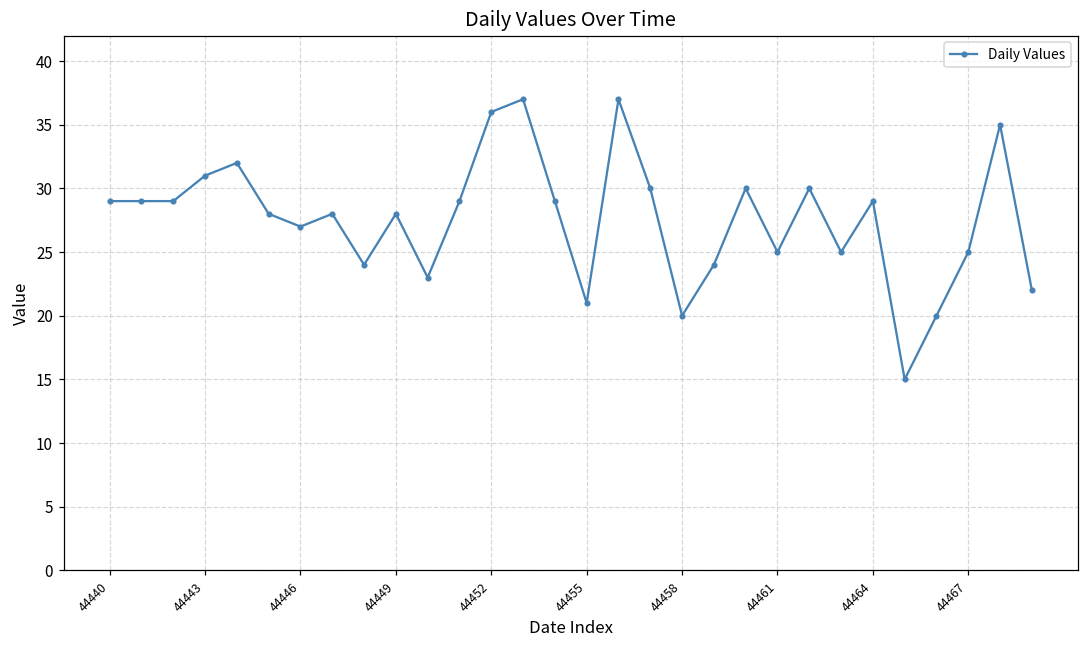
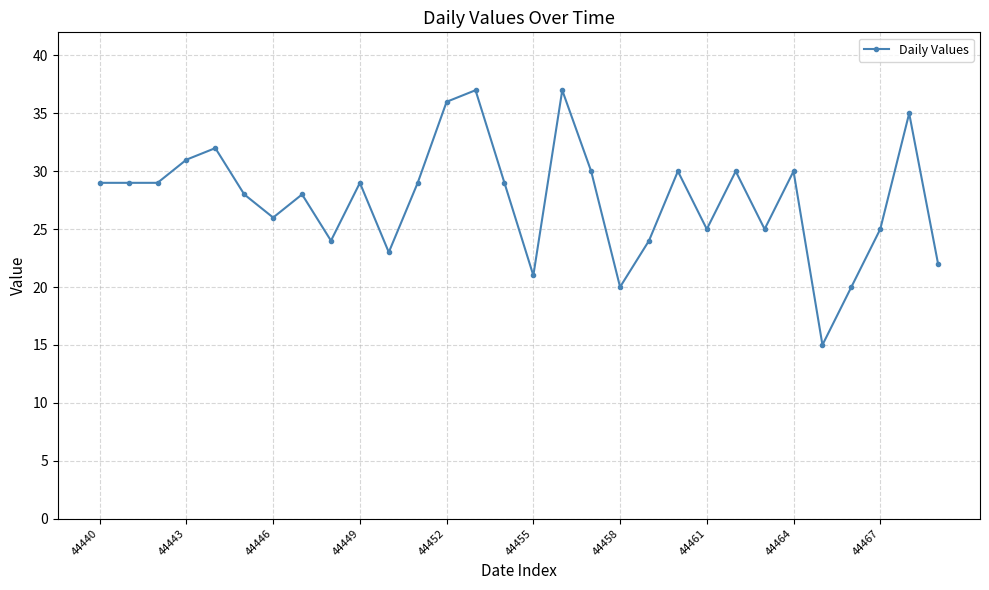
  {
    "44440": 29,
    "44443": 31,
-   "44446": 27,
-   "44449": 28,
+   "44446": 26,
+   "44449": 29,
    "44452": 36,
    "44455": 21,
    "44458": 20,
    "44461": 25,
-   "44464": 29,
+   "44464": 30,
    "44467": 25
  }
